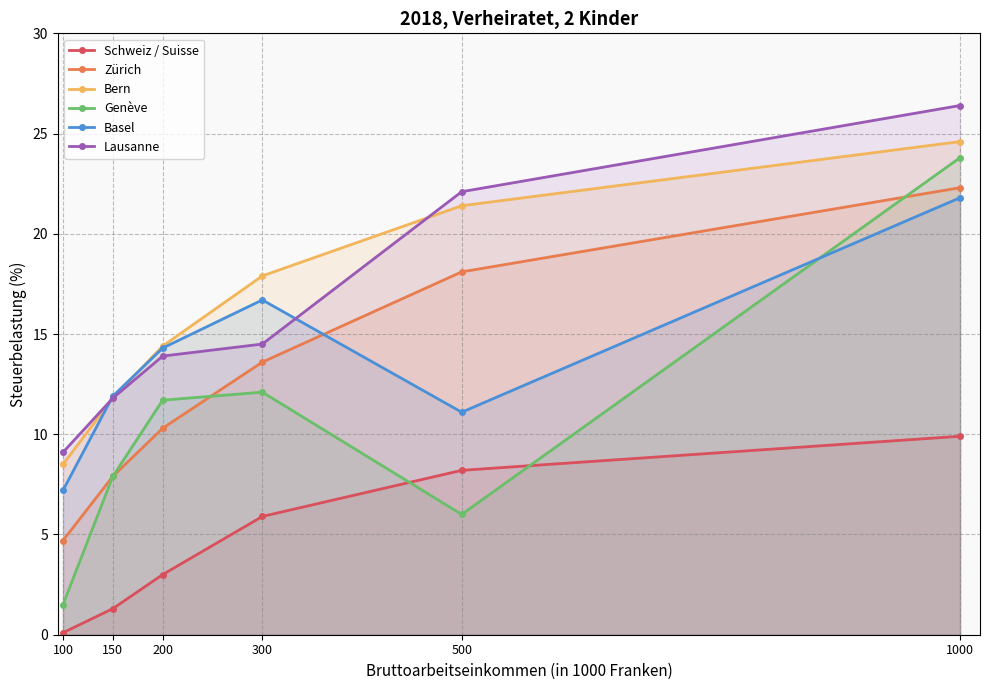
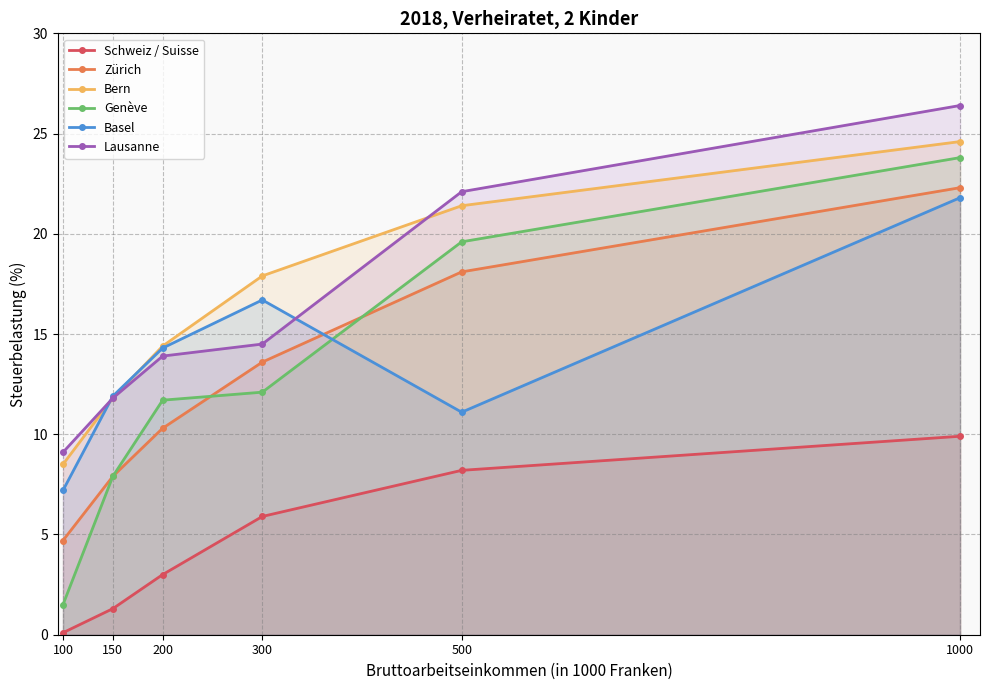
  {
    "Genève": {
      "100": 1.5,
      "200": 11.7,
      "300": 12.1,
-     "500": 6.0,
+     "500": 19.6,
      "1000": 23.8
    },
    "Basel": {
      "100": 7.2,
      "300": 16.7,
      "500": 11.1,
      "1000": 21.8
    },
    "Lausanne": {
      "100": 9.1,
      "200": 13.9,
      "300": 14.5,
      "500": 22.1,
      "1000": 26.4
    }
  }
